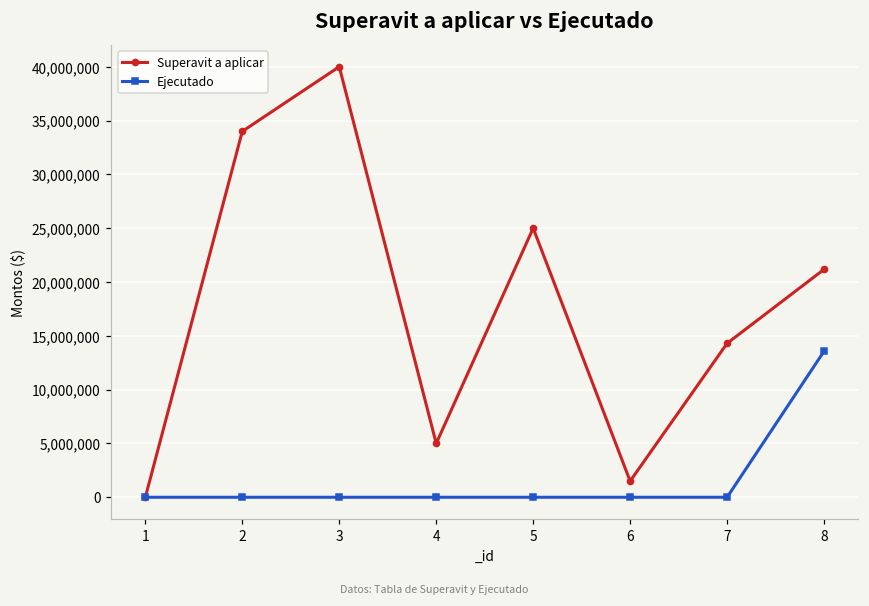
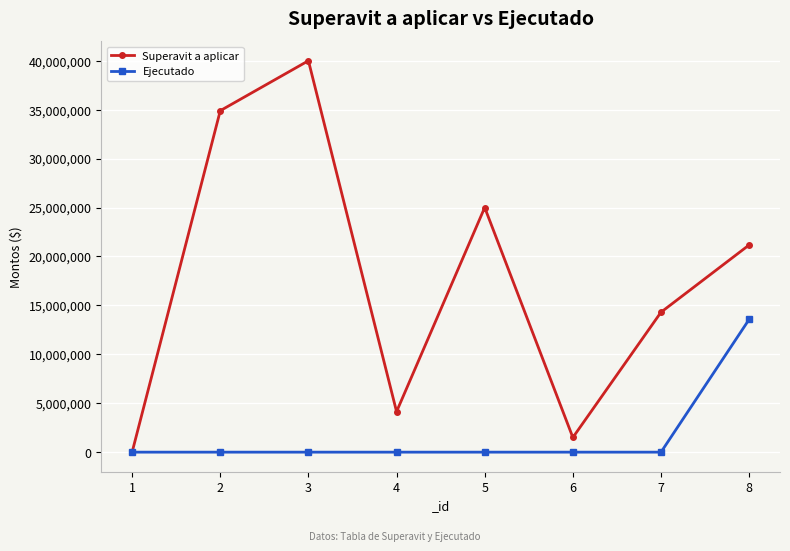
  {
    "Superavit a aplicar": {
-     "2": "34,000,000",
+     "2": "35,000,000",
      "3": "40,000,000",
-     "4": "5,000,000",
+     "4": "4,000,000",
      "5": "25,000,000",
      "6": "2,000,000",
      "7": "14,000,000",
      "8": "21,000,000"
    },
    "Ejecutado": {
      "2": "0",
      "3": "0",
      "4": "0",
      "5": "0",
      "6": "0",
      "7": "0",
      "8": "14,000,000"
    }
  }
